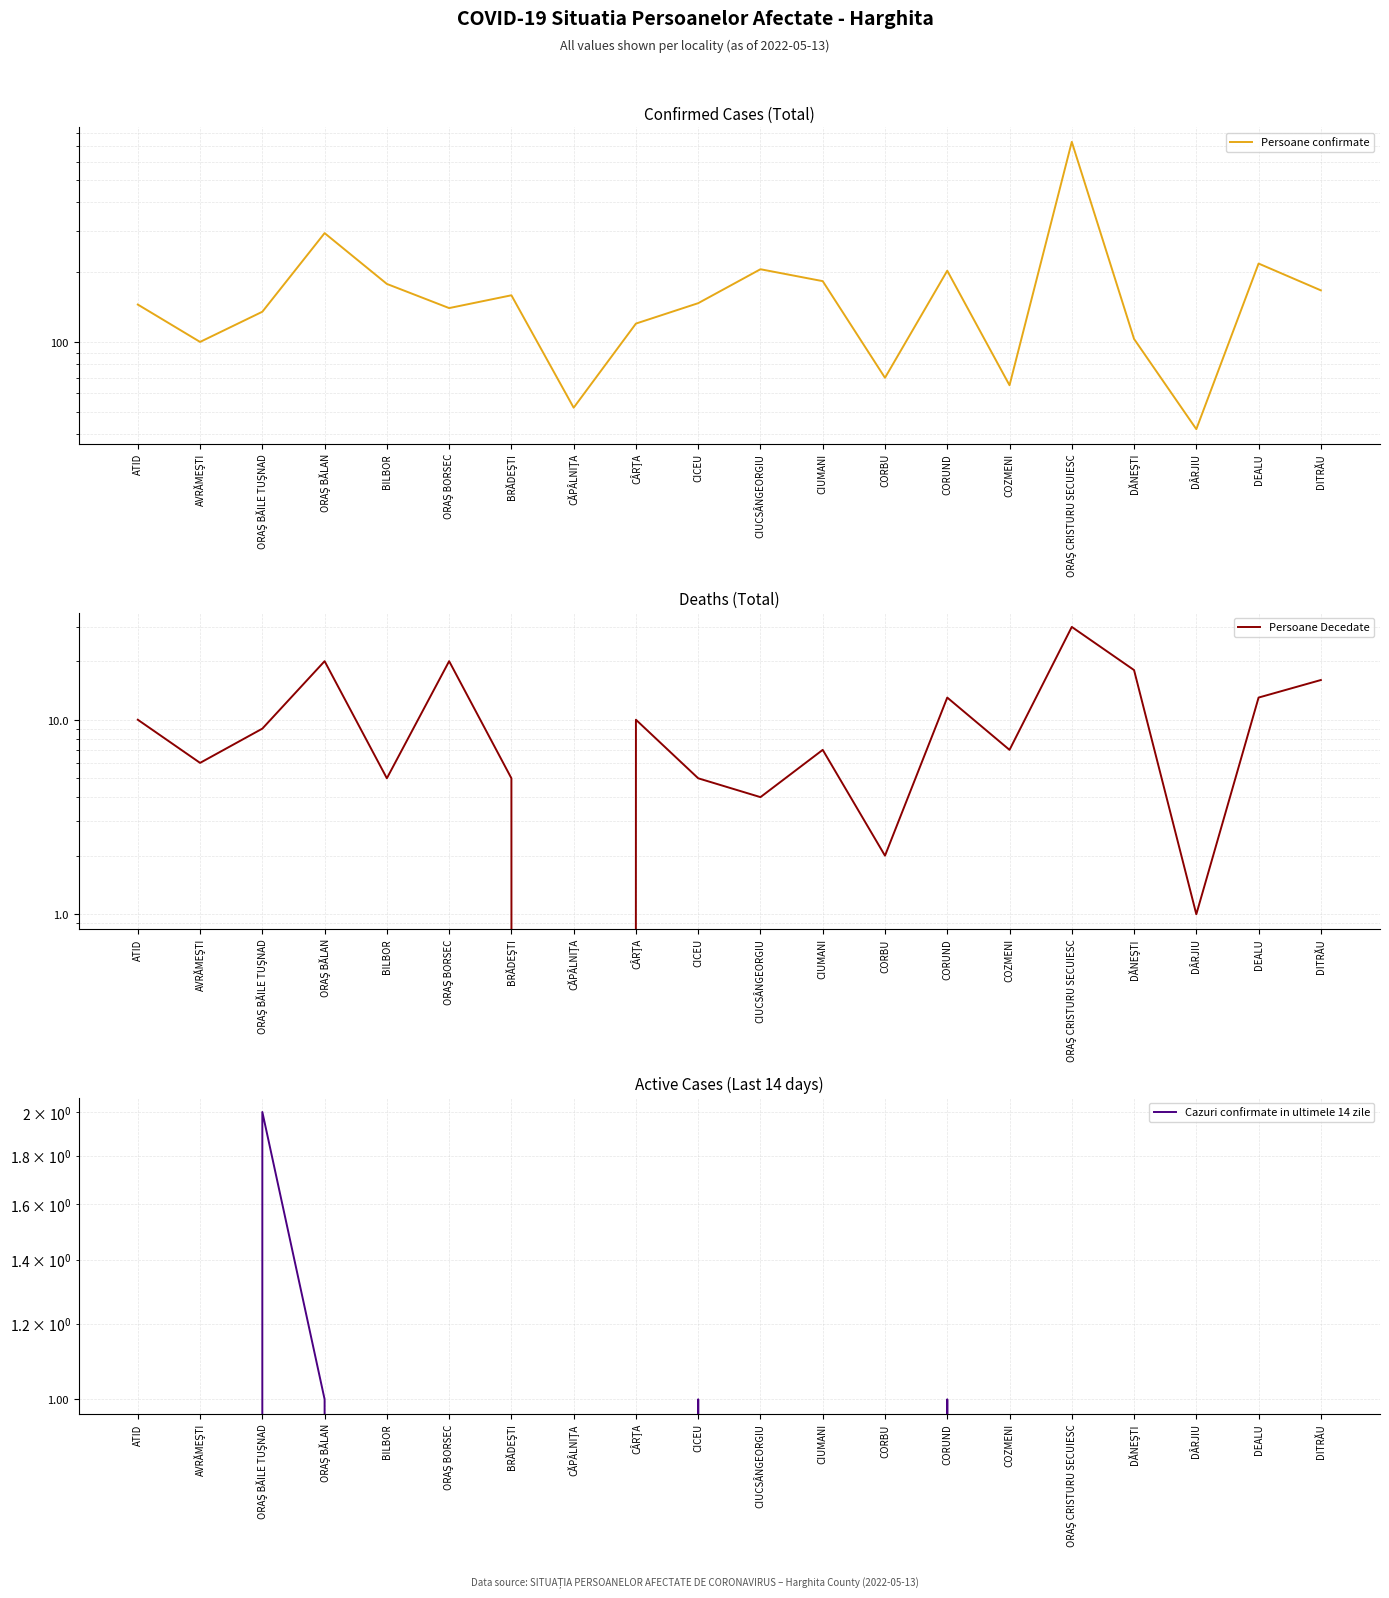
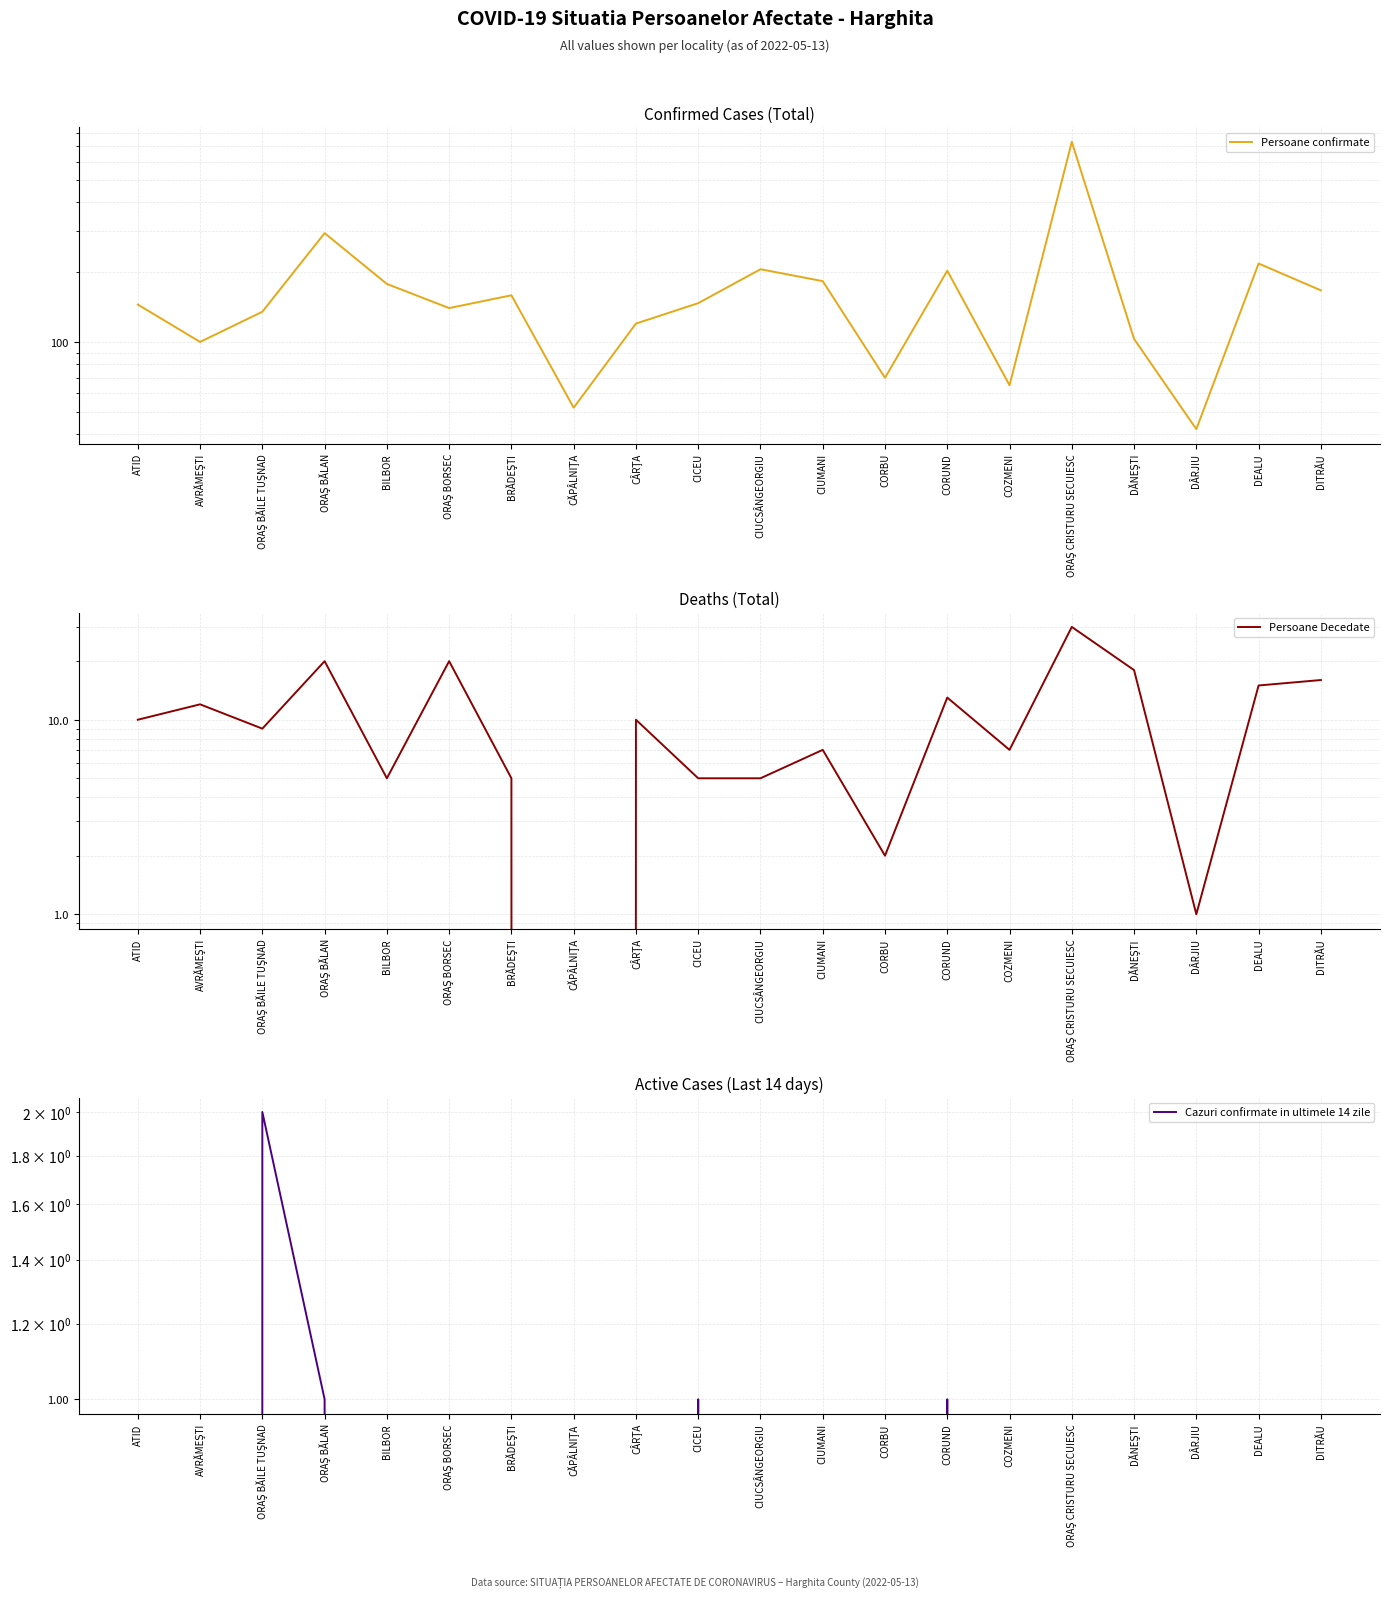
  {
    "Deaths (Total)": {
      "ATID": 10,
-     "AVRĂMEŞTI": 6,
+     "AVRĂMEŞTI": 12,
      "ORAŞ BĂILE TUŞNAD": 9,
      "ORAŞ BĂLAN": 20,
      "BILBOR": 5,
      "ORAŞ BORSEC": 20,
      "BRĂDEŞTI": 5,
      "CÂRŢA": 10,
      "CICEU": 5,
-     "CIUCSÂNGEORGIU": 4,
+     "CIUCSÂNGEORGIU": 5,
      "CIUMANI": 7,
      "CORBU": 2,
      "CORUND": 13,
      "COZMENI": 7,
      "ORAŞ CRISTURU SECUIESC": 30,
      "DĂNEŞTI": 18,
      "DÂRJIU": 1,
-     "DEALU": 13,
+     "DEALU": 15,
      "DITRĂU": 16
    }
  }
